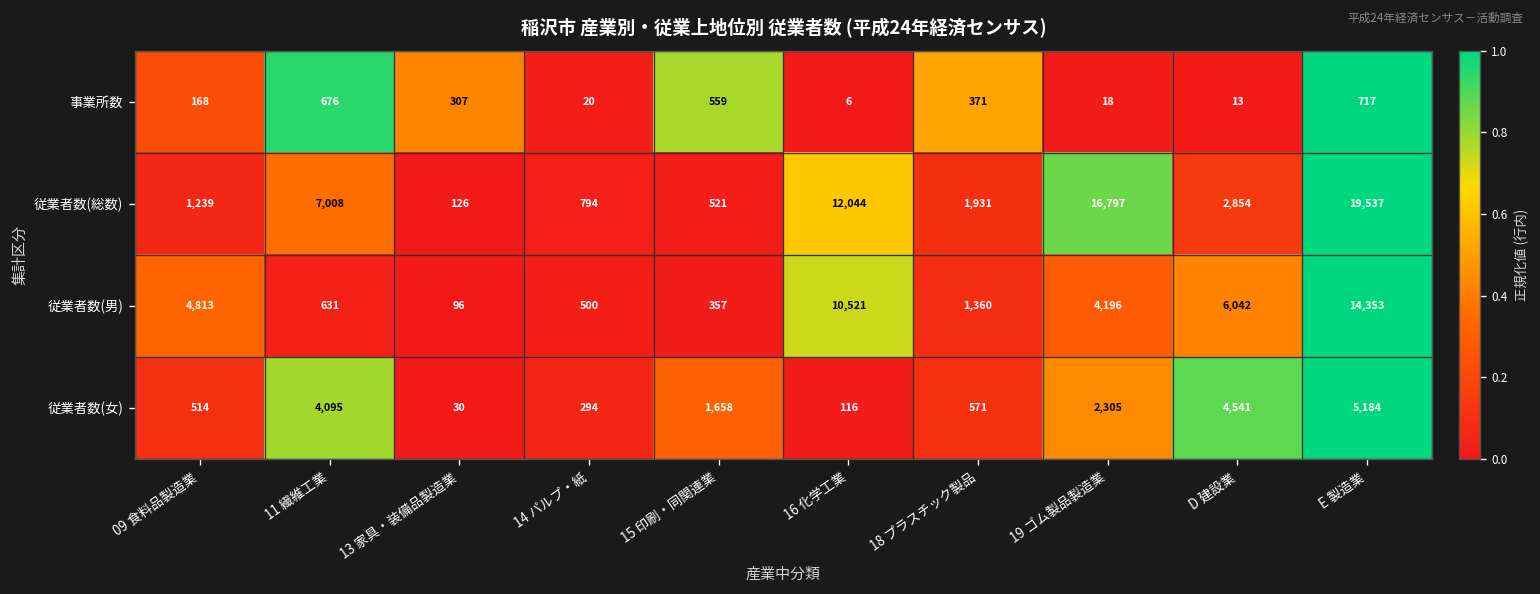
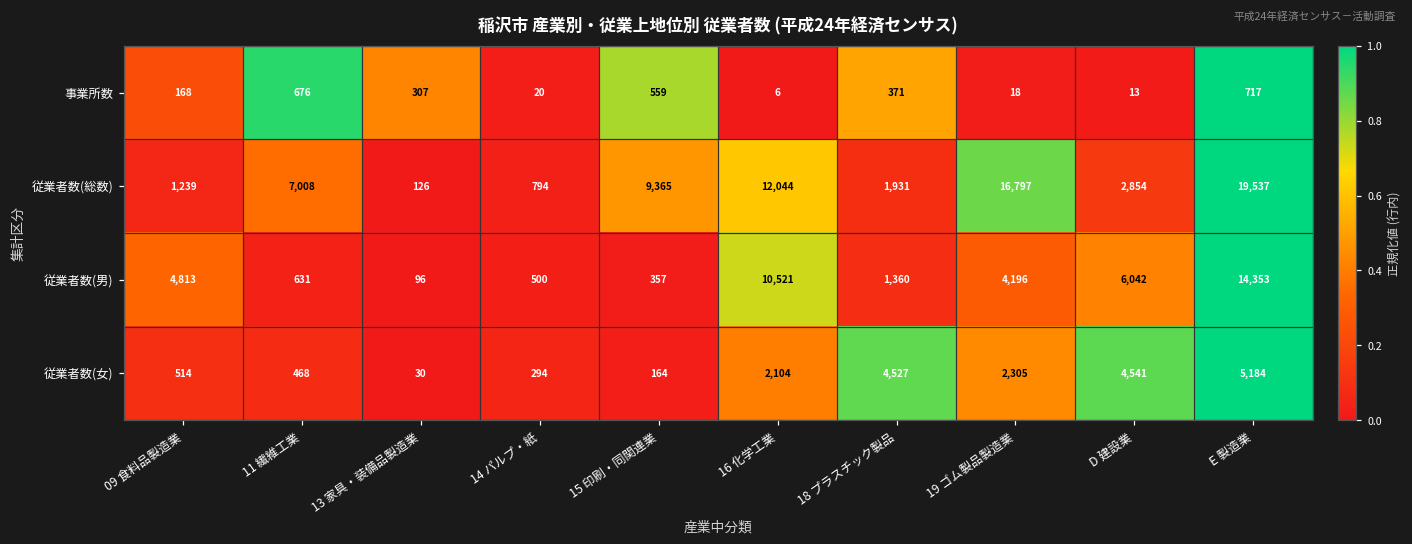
  {
    "事業所数": {
      "09 食料品製造業": "168",
      "11 繊維工業": "676",
      "13 家具・装備品製造業": "307",
      "14 パルプ・紙": "20",
      "15 印刷・同関連業": "559",
      "16 化学工業": "6",
      "18 プラスチック製品": "371",
      "19 ゴム製品製造業": "18",
      "D 建設業": "13",
      "E 製造業": "717"
    },
    "従業者数(総数)": {
      "09 食料品製造業": "1,239",
      "11 繊維工業": "7,008",
      "13 家具・装備品製造業": "126",
      "14 パルプ・紙": "794",
-     "15 印刷・同関連業": "521",
+     "15 印刷・同関連業": "9,365",
      "16 化学工業": "12,044",
      "18 プラスチック製品": "1,931",
      "19 ゴム製品製造業": "16,797",
      "D 建設業": "2,854",
      "E 製造業": "19,537"
    },
    "従業者数(男)": {
      "09 食料品製造業": "4,813",
      "11 繊維工業": "631",
      "13 家具・装備品製造業": "96",
      "14 パルプ・紙": "500",
      "15 印刷・同関連業": "357",
      "16 化学工業": "10,521",
      "18 プラスチック製品": "1,360",
      "19 ゴム製品製造業": "4,196",
      "D 建設業": "6,042",
      "E 製造業": "14,353"
    },
    "従業者数(女)": {
      "09 食料品製造業": "514",
-     "11 繊維工業": "4,095",
+     "11 繊維工業": "468",
      "13 家具・装備品製造業": "30",
      "14 パルプ・紙": "294",
-     "15 印刷・同関連業": "1,658",
-     "16 化学工業": "116",
-     "18 プラスチック製品": "571",
+     "15 印刷・同関連業": "164",
+     "16 化学工業": "2,104",
+     "18 プラスチック製品": "4,527",
      "19 ゴム製品製造業": "2,305",
      "D 建設業": "4,541",
      "E 製造業": "5,184"
    }
  }
